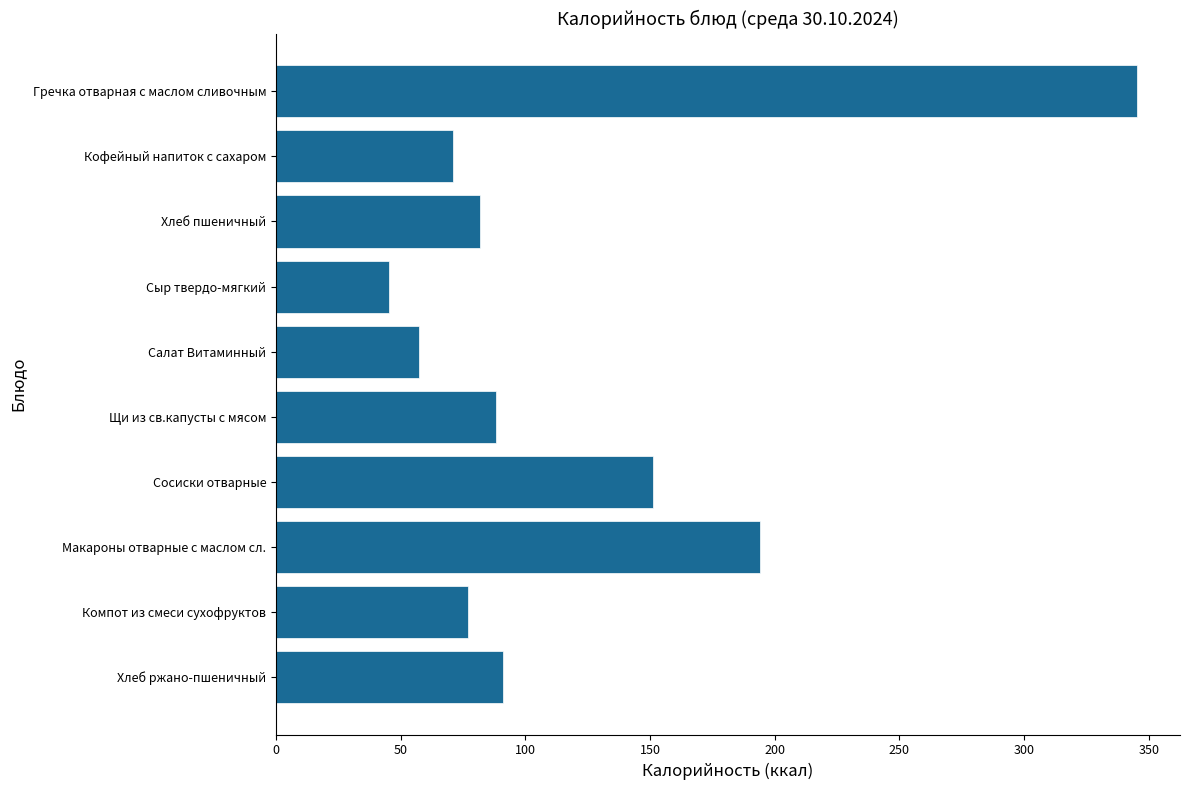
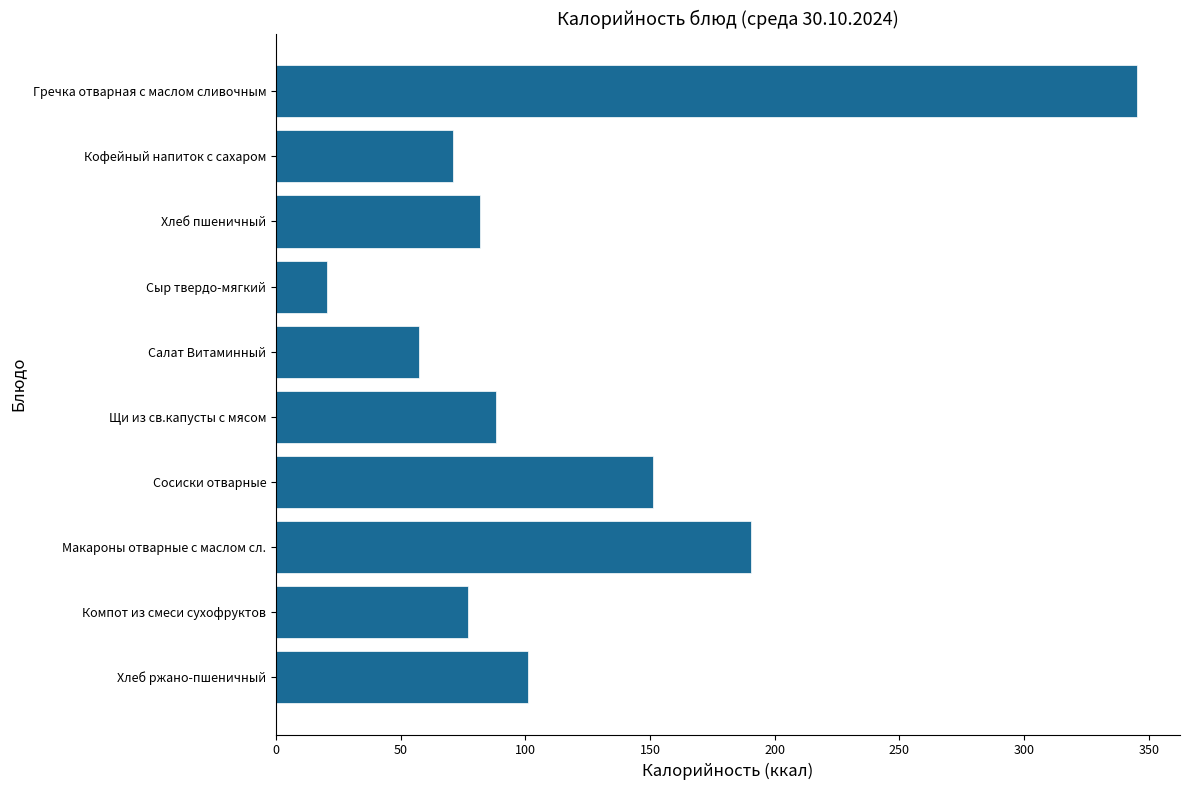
  {
    "Гречка отварная с маслом сливочным": 345,
    "Кофейный напиток с сахаром": 71,
    "Хлеб пшеничный": 82,
-   "Сыр твердо-мягкий": 45,
+   "Сыр твердо-мягкий": 21,
    "Салат Витаминный": 57,
    "Щи из св.капусты с мясом": 88,
    "Сосиски отварные": 151,
-   "Макароны отварные с маслом сл.": 194,
+   "Макароны отварные с маслом сл.": 190,
    "Компот из смеси сухофруктов": 77,
-   "Хлеб ржано-пшеничный": 91
+   "Хлеб ржано-пшеничный": 101
  }
